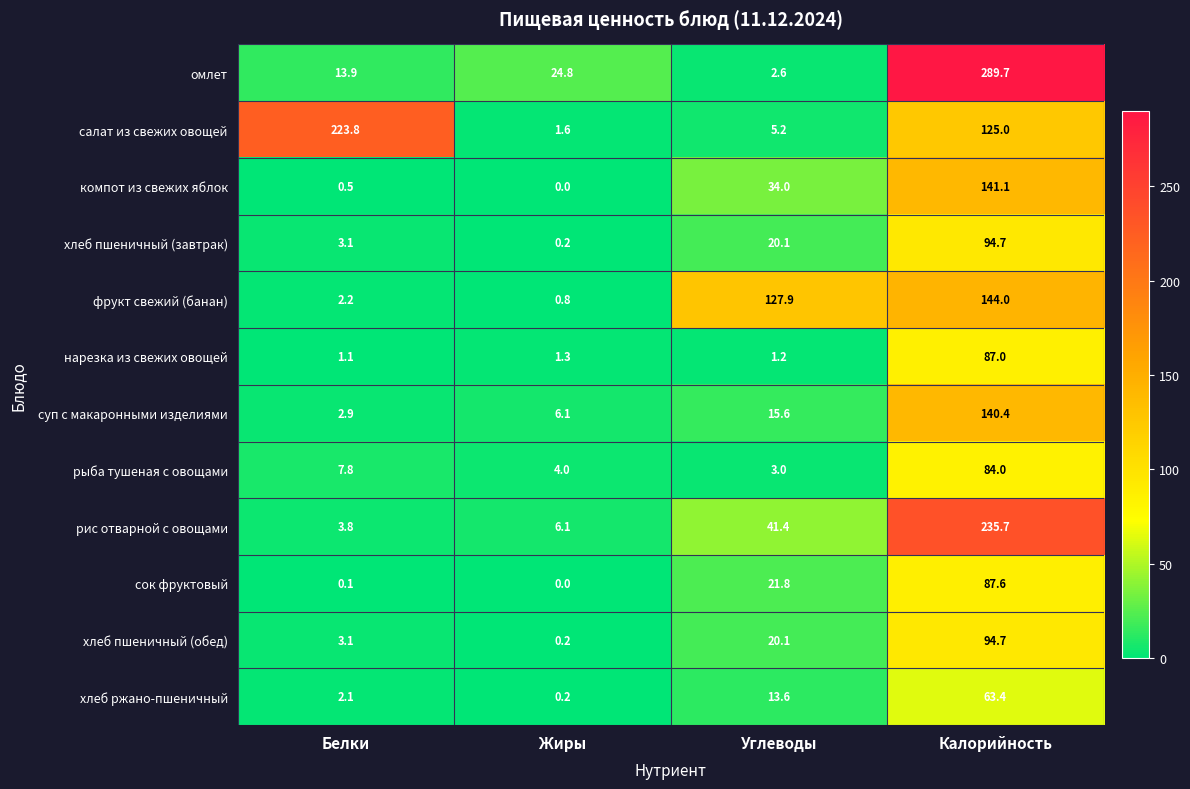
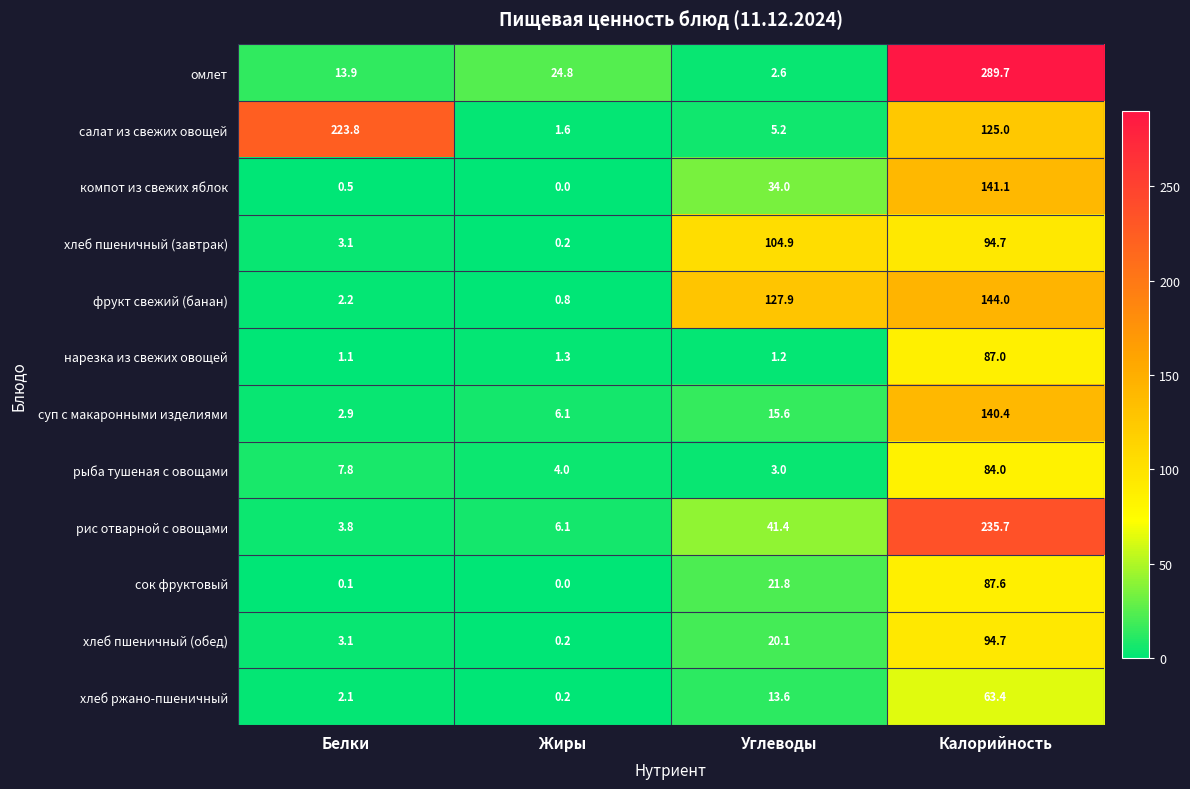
  {
    "омлет": {
      "Белки": 13.9,
      "Жиры": 24.8,
      "Углеводы": 2.6,
      "Калорийность": 289.7
    },
    "салат из свежих овощей": {
      "Белки": 223.8,
      "Жиры": 1.6,
      "Углеводы": 5.2,
      "Калорийность": 125.0
    },
    "компот из свежих яблок": {
      "Белки": 0.5,
      "Жиры": 0.0,
      "Углеводы": 34.0,
      "Калорийность": 141.1
    },
    "хлеб пшеничный (завтрак)": {
      "Белки": 3.1,
      "Жиры": 0.2,
-     "Углеводы": 20.1,
+     "Углеводы": 104.9,
      "Калорийность": 94.7
    },
    "фрукт свежий (банан)": {
      "Белки": 2.2,
      "Жиры": 0.8,
      "Углеводы": 127.9,
      "Калорийность": 144.0
    },
    "нарезка из свежих овощей": {
      "Белки": 1.1,
      "Жиры": 1.3,
      "Углеводы": 1.2,
      "Калорийность": 87.0
    },
    "суп с макаронными изделиями": {
      "Белки": 2.9,
      "Жиры": 6.1,
      "Углеводы": 15.6,
      "Калорийность": 140.4
    },
    "рыба тушеная с овощами": {
      "Белки": 7.8,
      "Жиры": 4.0,
      "Углеводы": 3.0,
      "Калорийность": 84.0
    },
    "рис отварной с овощами": {
      "Белки": 3.8,
      "Жиры": 6.1,
      "Углеводы": 41.4,
      "Калорийность": 235.7
    },
    "сок фруктовый": {
      "Белки": 0.1,
      "Жиры": 0.0,
      "Углеводы": 21.8,
      "Калорийность": 87.6
    },
    "хлеб пшеничный (обед)": {
      "Белки": 3.1,
      "Жиры": 0.2,
      "Углеводы": 20.1,
      "Калорийность": 94.7
    },
    "хлеб ржано-пшеничный": {
      "Белки": 2.1,
      "Жиры": 0.2,
      "Углеводы": 13.6,
      "Калорийность": 63.4
    }
  }
